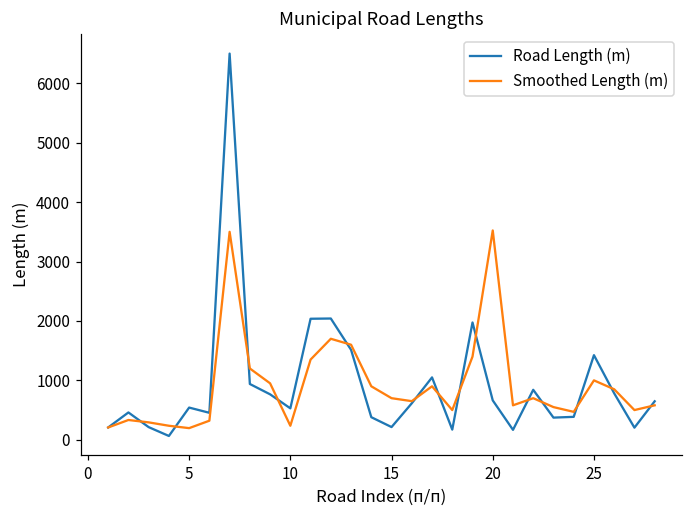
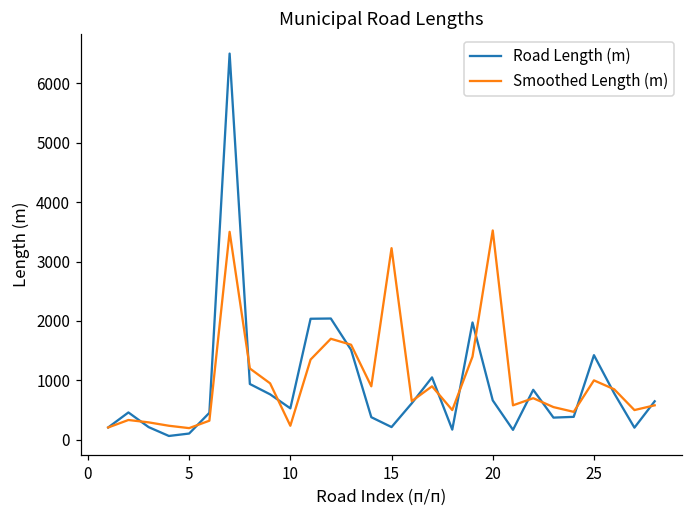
  {
    "Road Length (m)": {
-     "5": 500,
+     "5": 100,
      "10": 500,
      "15": 200,
      "20": 700,
      "25": 1400
    },
    "Smoothed Length (m)": {
      "5": 200,
      "10": 200,
-     "15": 700,
+     "15": 3200,
      "20": 3500,
      "25": 1000
    }
  }
